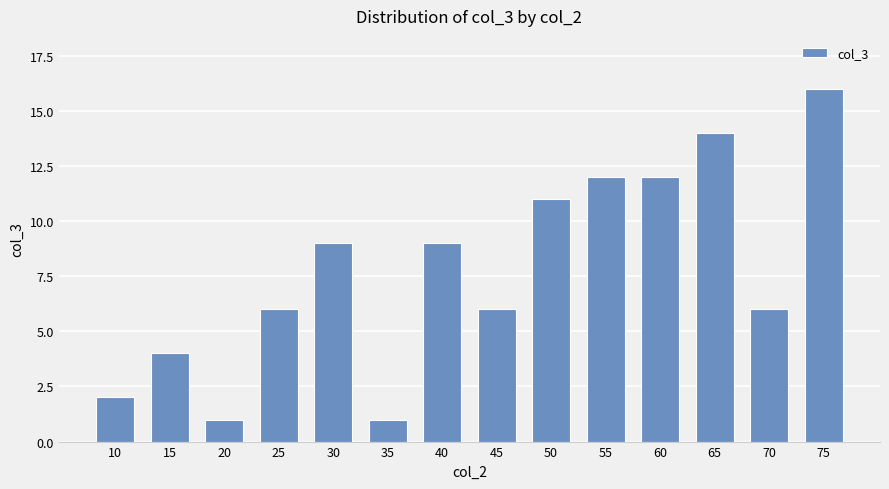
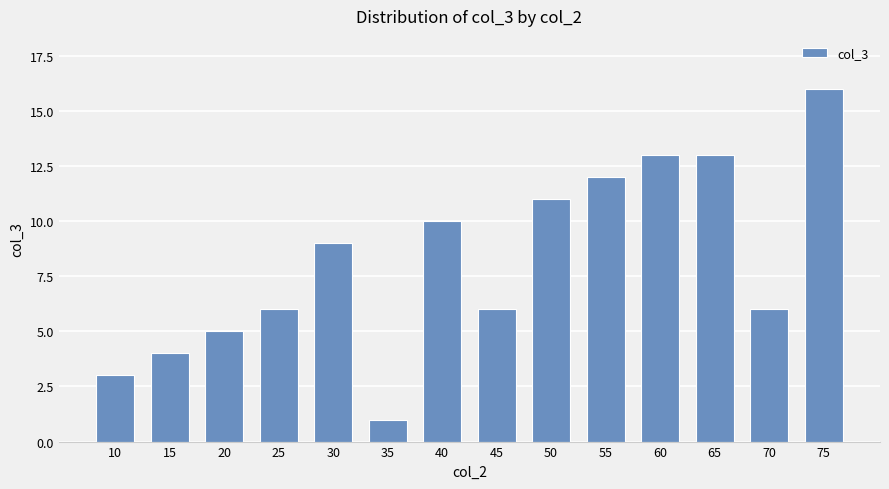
  {
-   "10": 2,
+   "10": 3,
    "15": 4,
-   "20": 1,
+   "20": 5,
    "25": 6,
    "30": 9,
    "35": 1,
-   "40": 9,
+   "40": 10,
    "45": 6,
    "50": 11,
    "55": 12,
-   "60": 12,
-   "65": 14,
+   "60": 13,
+   "65": 13,
    "70": 6,
    "75": 16
  }
